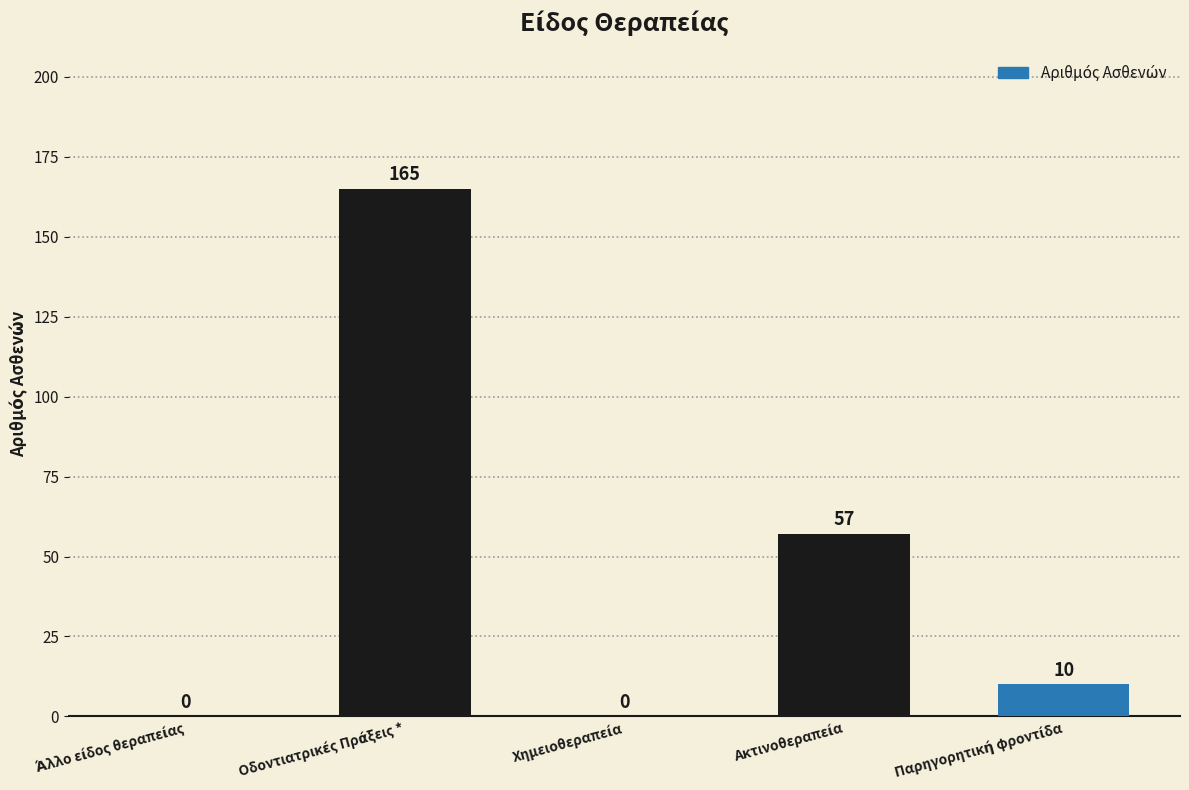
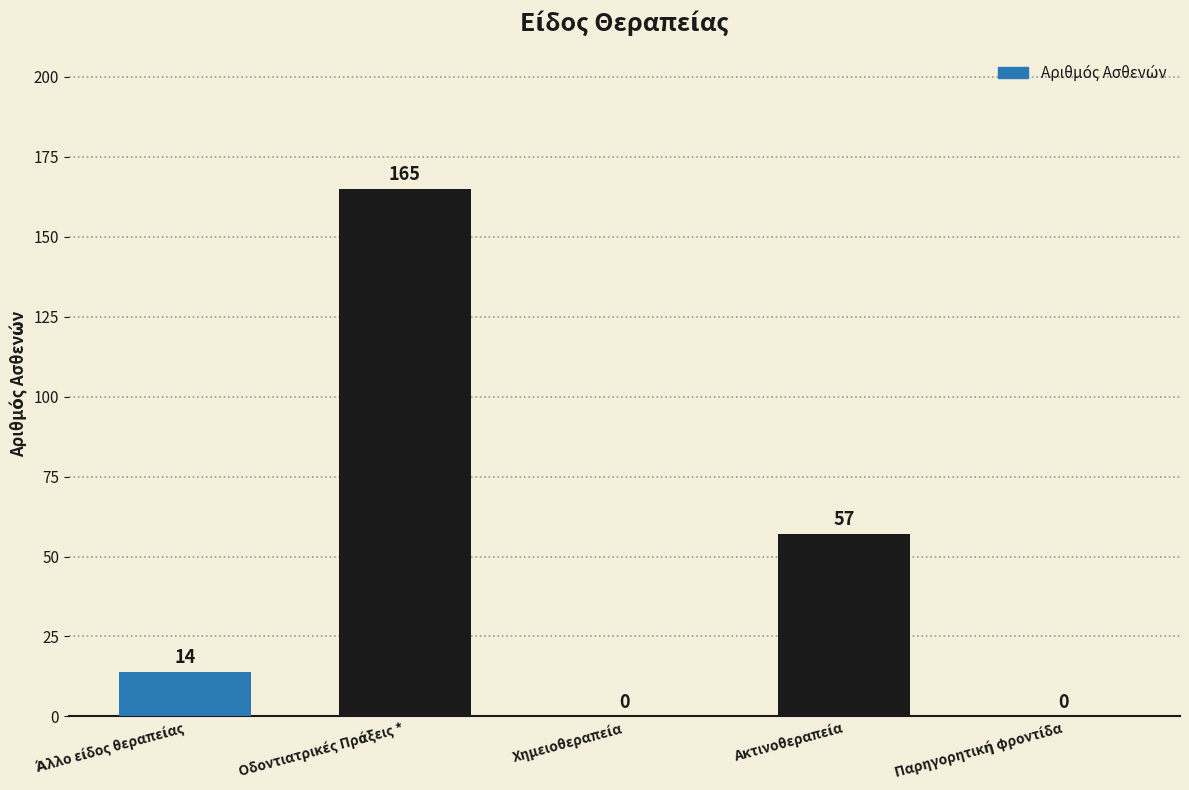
  {
-   "Άλλο είδος θεραπείας": 0,
+   "Άλλο είδος θεραπείας": 14,
    "Οδοντιατρικές Πράξεις *": 165,
    "Χημειοθεραπεία": 0,
    "Ακτινοθεραπεία": 57,
-   "Παρηγορητική φροντίδα": 10
+   "Παρηγορητική φροντίδα": 0
  }
